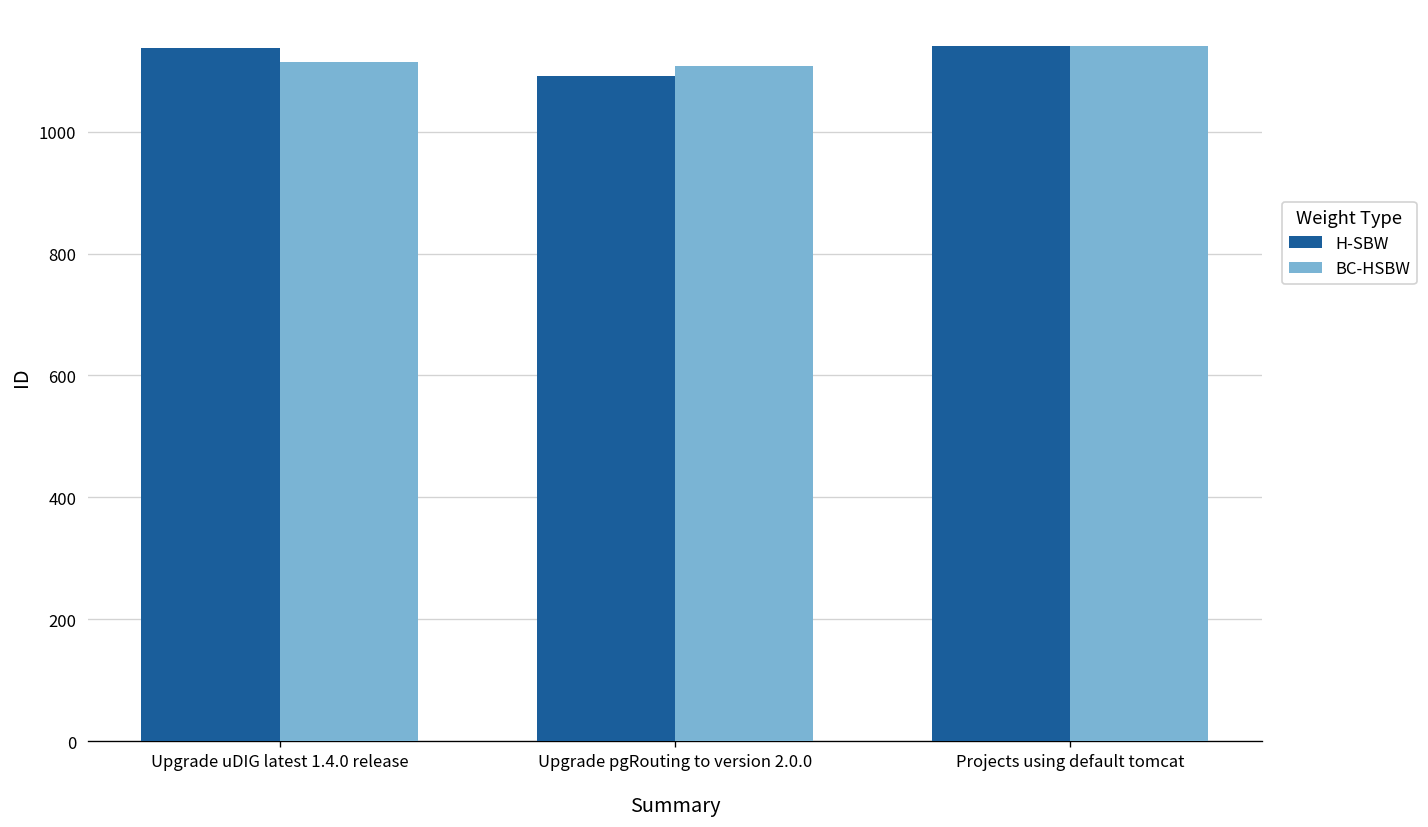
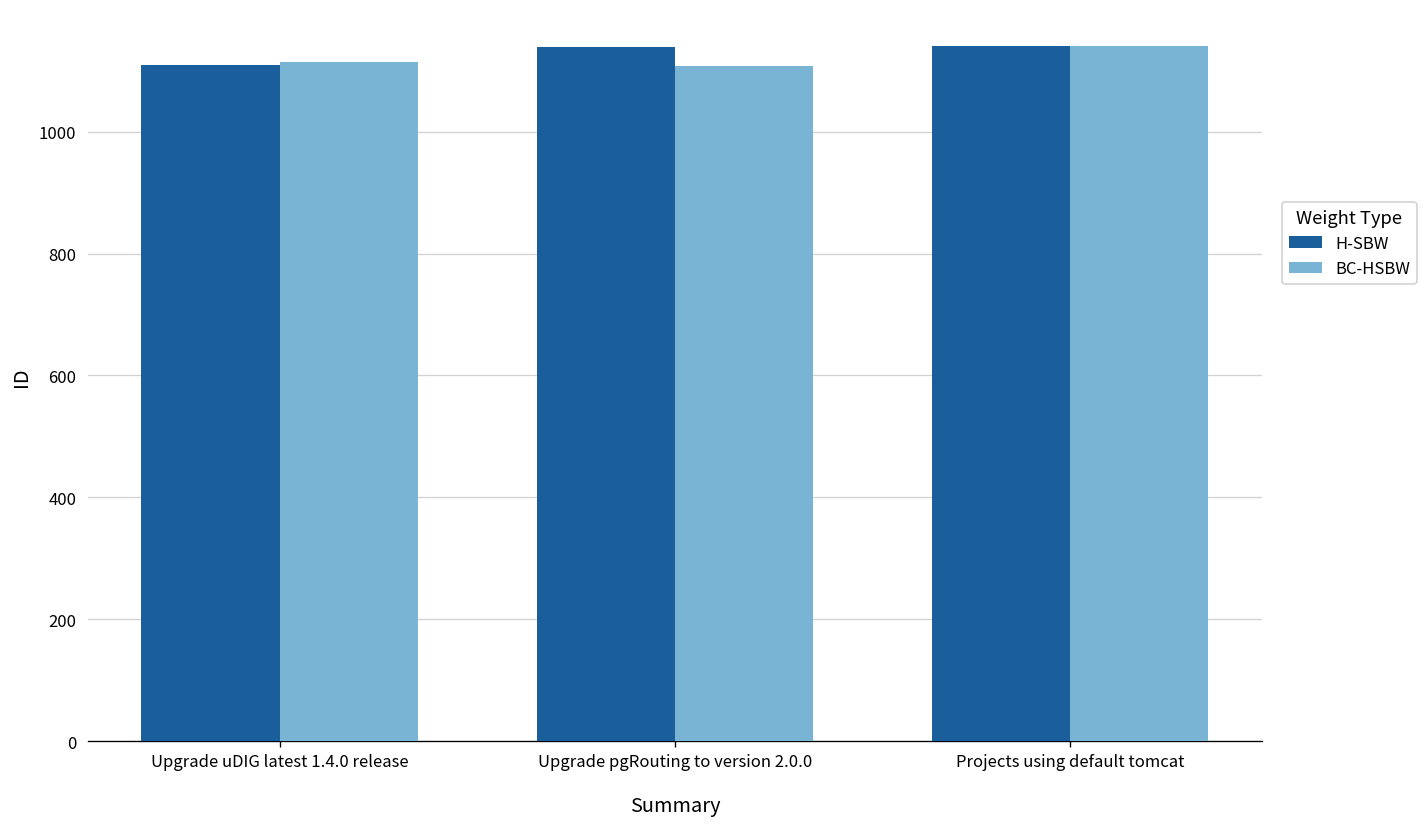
  {
    "H-SBW": {
-     "Upgrade uDIG latest 1.4.0 release": 1140,
-     "Upgrade pgRouting to version 2.0.0": 1090,
+     "Upgrade uDIG latest 1.4.0 release": 1110,
+     "Upgrade pgRouting to version 2.0.0": 1140,
      "Projects using default tomcat": 1140
    },
    "BC-HSBW": {
      "Upgrade uDIG latest 1.4.0 release": 1120,
      "Upgrade pgRouting to version 2.0.0": 1110,
      "Projects using default tomcat": 1140
    }
  }
